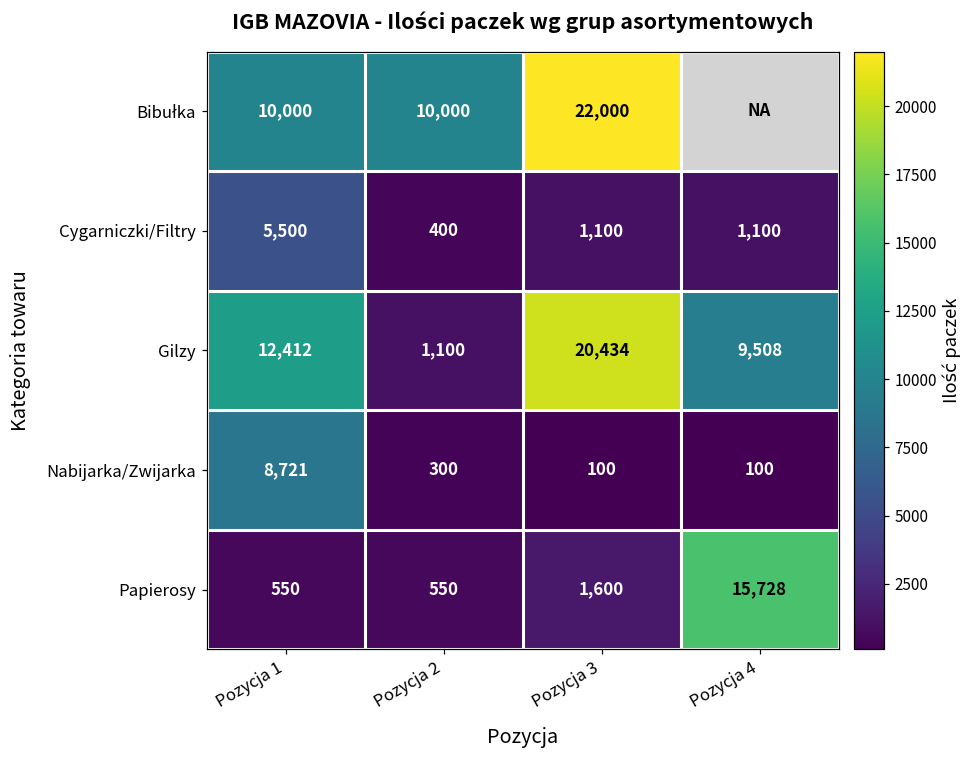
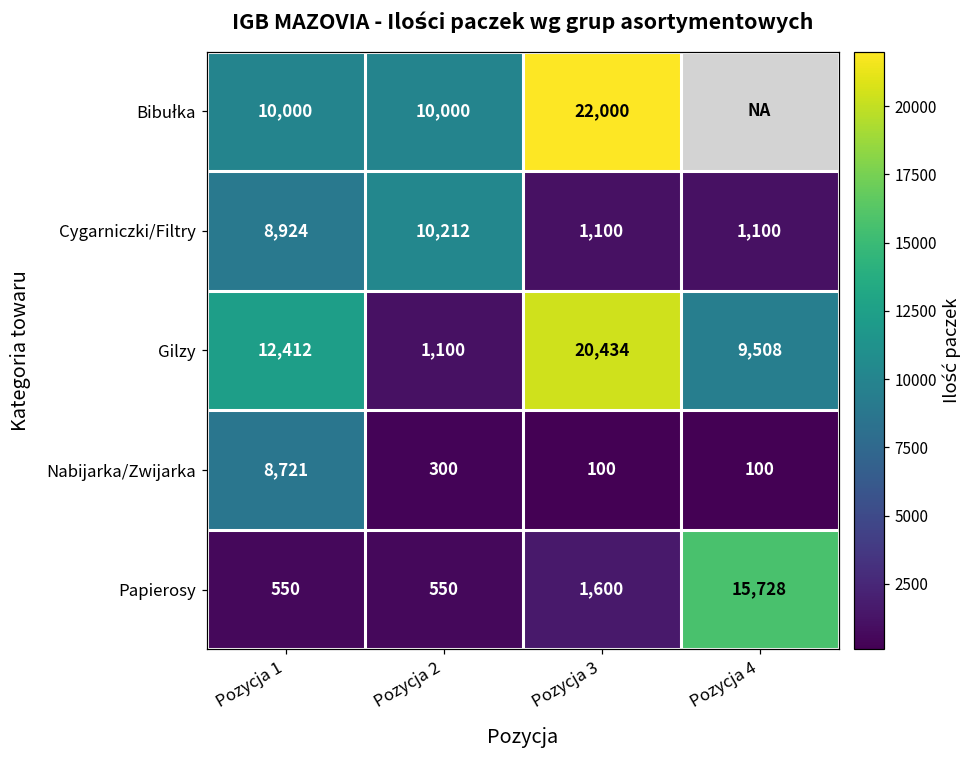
  {
    "Bibułka": {
      "Pozycja 1": "10,000",
      "Pozycja 2": "10,000",
      "Pozycja 3": "22,000"
    },
    "Cygarniczki/Filtry": {
-     "Pozycja 1": "5,500",
-     "Pozycja 2": "400",
+     "Pozycja 1": "8,924",
+     "Pozycja 2": "10,212",
      "Pozycja 3": "1,100",
      "Pozycja 4": "1,100"
    },
    "Gilzy": {
      "Pozycja 1": "12,412",
      "Pozycja 2": "1,100",
      "Pozycja 3": "20,434",
      "Pozycja 4": "9,508"
    },
    "Nabijarka/Zwijarka": {
      "Pozycja 1": "8,721",
      "Pozycja 2": "300",
      "Pozycja 3": "100",
      "Pozycja 4": "100"
    },
    "Papierosy": {
      "Pozycja 1": "550",
      "Pozycja 2": "550",
      "Pozycja 3": "1,600",
      "Pozycja 4": "15,728"
    }
  }
